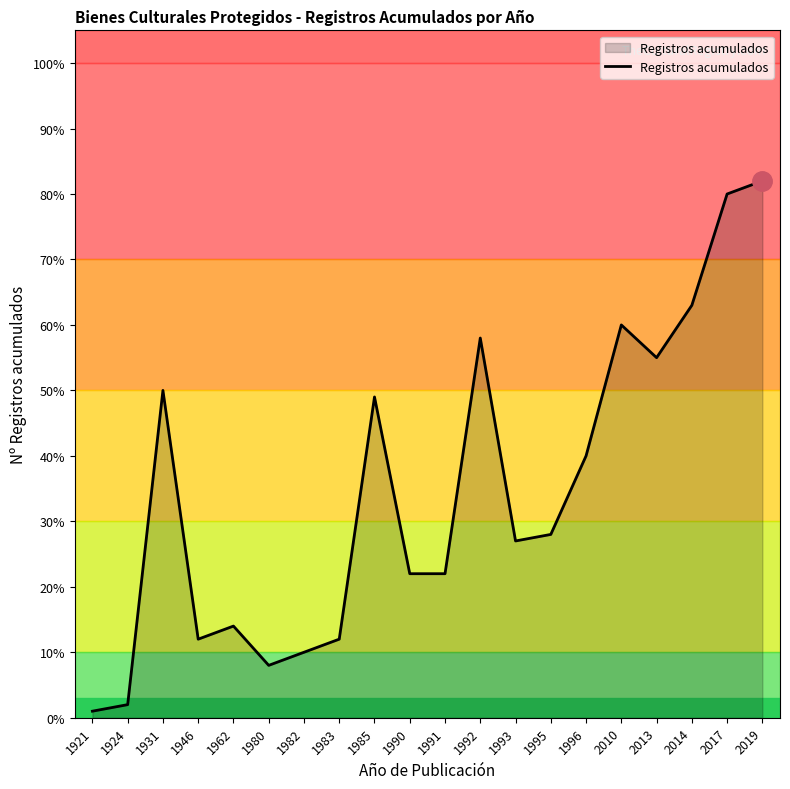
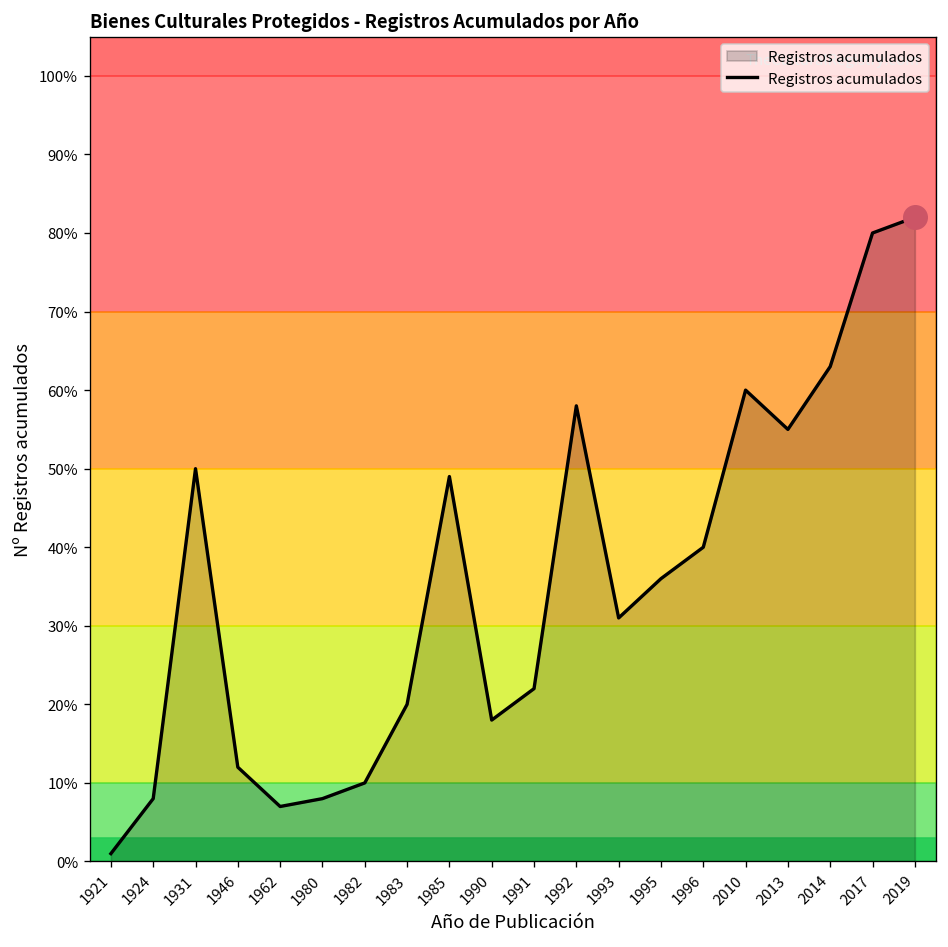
  {
    "Registros acumulados": {
      "1921": "1%",
-     "1924": "2%",
+     "1924": "8%",
      "1931": "50%",
      "1946": "12%",
-     "1962": "14%",
+     "1962": "7%",
      "1980": "8%",
      "1982": "10%",
-     "1983": "12%",
+     "1983": "20%",
      "1985": "49%",
-     "1990": "22%",
+     "1990": "18%",
      "1991": "22%",
      "1992": "58%",
-     "1993": "27%",
-     "1995": "28%",
+     "1993": "31%",
+     "1995": "36%",
      "1996": "40%",
      "2010": "60%",
      "2013": "55%",
      "2014": "63%",
      "2017": "80%"
    }
  }
